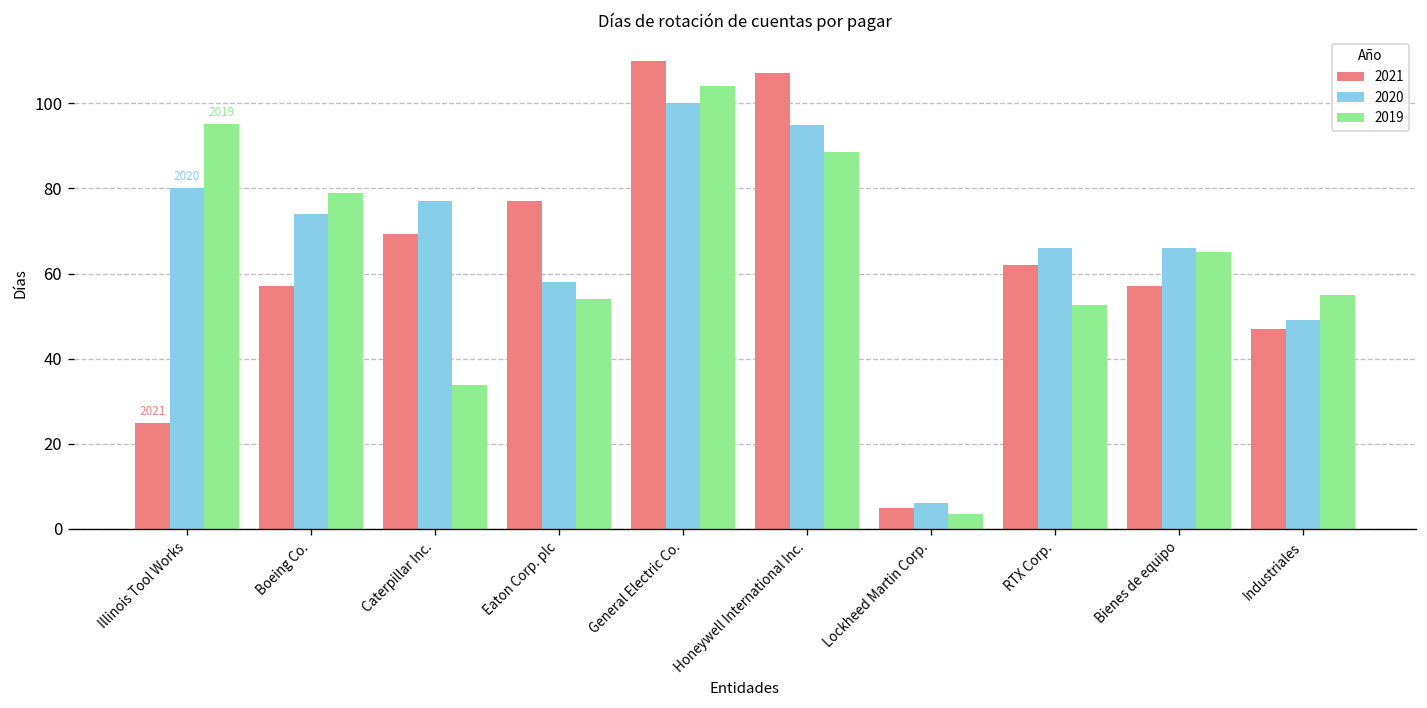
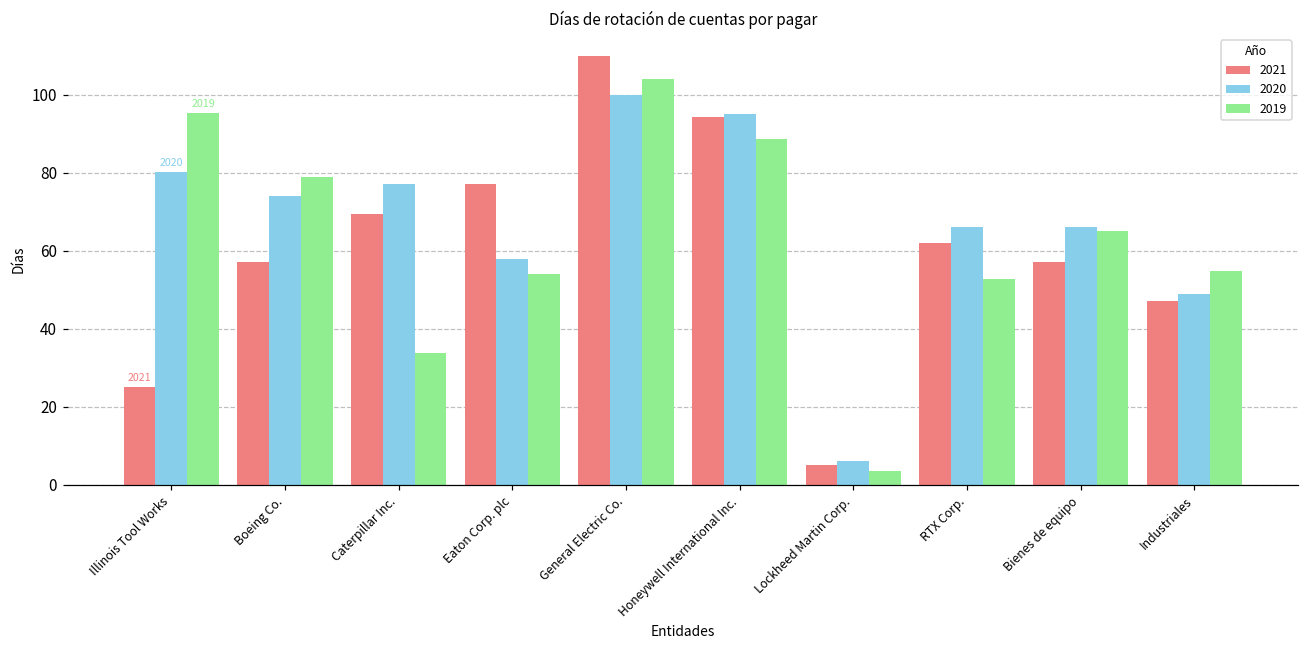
  {
    "2021": {
      "Boeing Co.": 57,
      "Caterpillar Inc.": 69,
      "Eaton Corp. plc": 77,
      "General Electric Co.": 110,
-     "Honeywell International Inc.": 107,
+     "Honeywell International Inc.": 94,
      "Lockheed Martin Corp.": 5,
      "RTX Corp.": 62,
      "Bienes de equipo": 57,
      "Industriales": 47
    },
    "2020": {
      "Boeing Co.": 74,
      "Caterpillar Inc.": 77,
      "Eaton Corp. plc": 58,
      "General Electric Co.": 100,
      "Honeywell International Inc.": 95,
      "Lockheed Martin Corp.": 6,
      "RTX Corp.": 66,
      "Bienes de equipo": 66,
      "Industriales": 49
    },
    "2019": {
      "Boeing Co.": 79,
      "Caterpillar Inc.": 34,
      "Eaton Corp. plc": 54,
      "General Electric Co.": 104,
      "Honeywell International Inc.": 89,
      "Lockheed Martin Corp.": 4,
      "RTX Corp.": 53,
      "Bienes de equipo": 65,
      "Industriales": 55
    }
  }
